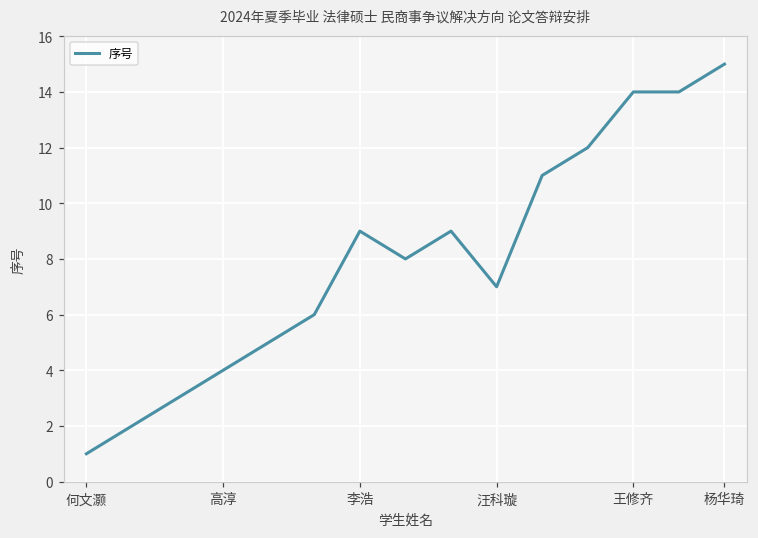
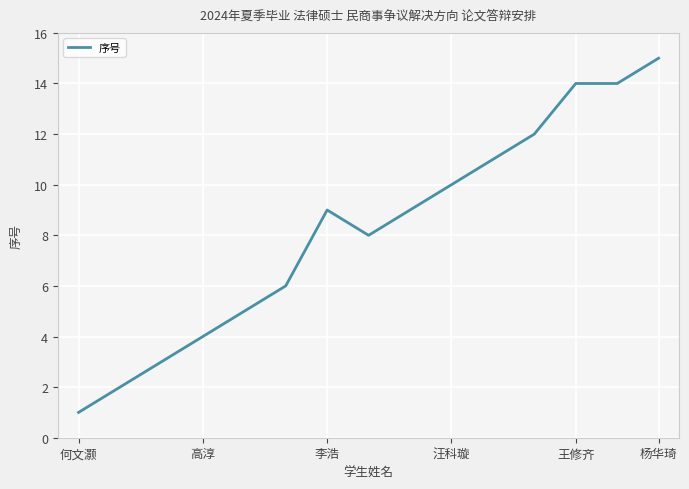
  {
    "何文灏": 1,
    "高淳": 4,
    "李浩": 9,
-   "汪科璇": 7,
+   "汪科璇": 10,
    "王修齐": 14,
    "杨华琦": 15
  }
